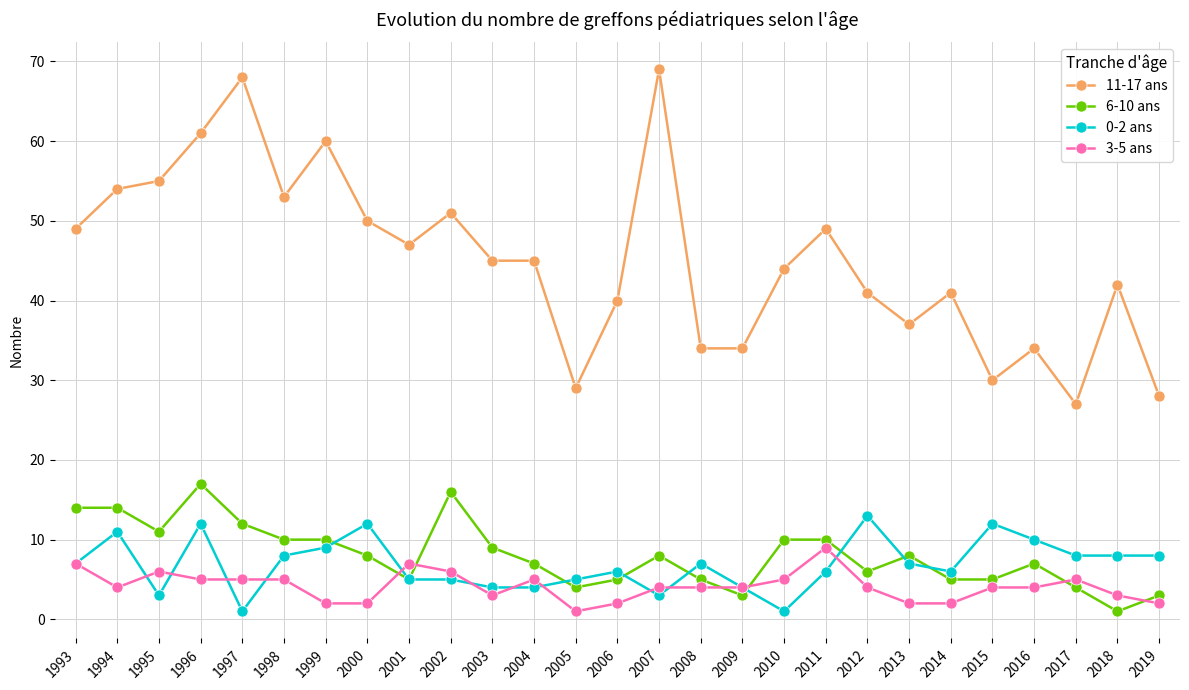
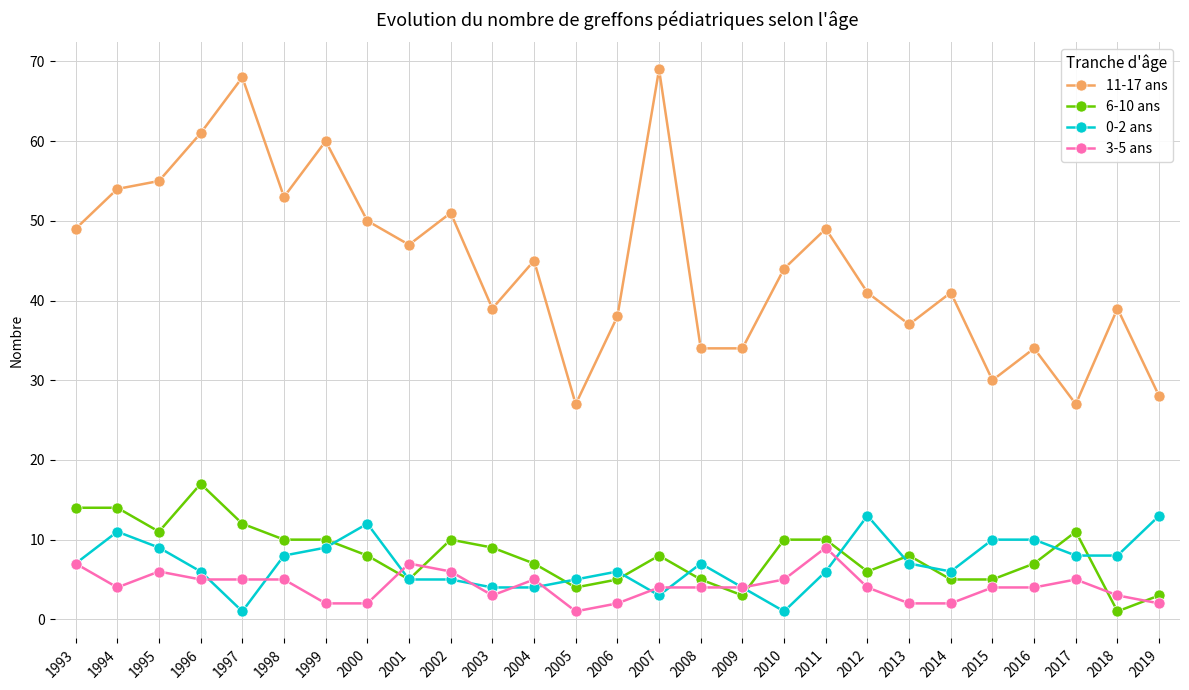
  {
    "11-17 ans": {
      "1993": 49,
      "1994": 54,
      "1995": 55,
      "1996": 61,
      "1997": 68,
      "1998": 53,
      "1999": 60,
      "2000": 50,
      "2001": 47,
      "2002": 51,
-     "2003": 45,
+     "2003": 39,
      "2004": 45,
-     "2005": 29,
-     "2006": 40,
+     "2005": 27,
+     "2006": 38,
      "2007": 69,
      "2008": 34,
      "2009": 34,
      "2010": 44,
      "2011": 49,
      "2012": 41,
      "2013": 37,
      "2014": 41,
      "2015": 30,
      "2016": 34,
      "2017": 27,
-     "2018": 42,
+     "2018": 39,
      "2019": 28
    },
    "6-10 ans": {
      "1993": 14,
      "1994": 14,
      "1995": 11,
      "1996": 17,
      "1997": 12,
      "1998": 10,
      "1999": 10,
      "2000": 8,
-     "2002": 16,
+     "2002": 10,
      "2003": 9,
      "2004": 7,
      "2005": 4,
      "2006": 5,
      "2007": 8,
      "2008": 5,
      "2009": 3,
      "2010": 10,
      "2011": 10,
      "2012": 6,
      "2013": 8,
      "2014": 5,
      "2015": 5,
      "2016": 7,
-     "2017": 4,
+     "2017": 11,
      "2018": 1,
      "2019": 3
    },
    "0-2 ans": {
      "1994": 11,
-     "1995": 3,
-     "1996": 12,
+     "1995": 9,
+     "1996": 6,
      "1997": 1,
      "1998": 8,
      "1999": 9,
      "2000": 12,
      "2002": 5,
      "2003": 4,
      "2004": 4,
      "2005": 5,
      "2006": 6,
      "2007": 3,
      "2008": 7,
      "2010": 1,
      "2011": 6,
      "2012": 13,
      "2013": 7,
      "2014": 6,
-     "2015": 12,
+     "2015": 10,
      "2016": 10,
      "2017": 8,
      "2018": 8,
-     "2019": 8
+     "2019": 13
    },
    "3-5 ans": {
      "1994": 4,
      "1995": 6,
      "1996": 5,
      "1997": 5,
      "1998": 5,
      "1999": 2,
      "2000": 2,
      "2001": 7,
      "2002": 6,
      "2003": 3,
      "2004": 5,
      "2005": 1,
      "2006": 2,
      "2007": 4,
      "2008": 4,
      "2010": 5,
      "2011": 9,
      "2012": 4,
      "2013": 2,
      "2014": 2,
      "2015": 4,
      "2016": 4,
      "2017": 5,
      "2018": 3,
      "2019": 2
    }
  }
